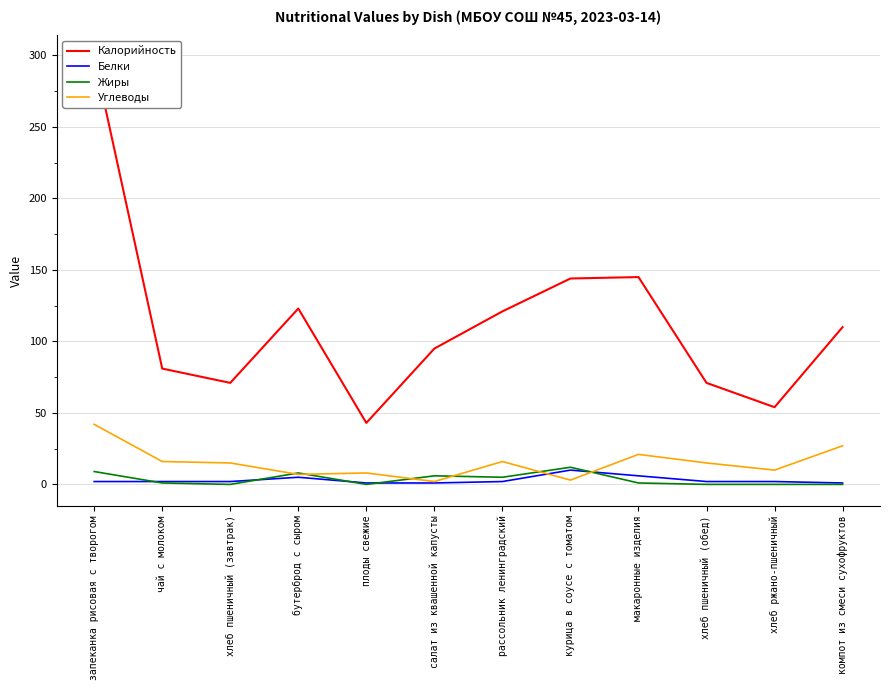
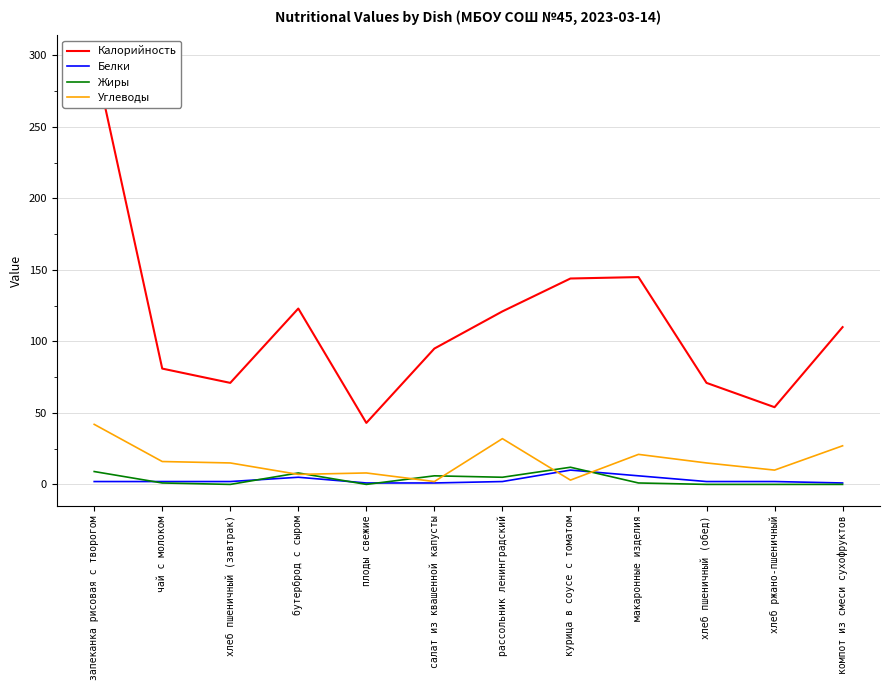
  {
    "Калорийность": {
      "чай с молоком": 81,
      "хлеб пшеничный (завтрак)": 71,
      "бутерброд с сыром": 123,
      "плоды свежие": 43,
      "салат из квашенной капусты": 95,
      "рассольник ленинградский": 121,
      "курица в соусе с томатом": 144,
      "макаронные изделия": 145,
      "хлеб пшеничный (обед)": 71,
      "хлеб ржано-пшеничный": 54,
      "компот из смеси сухофруктов": 110
    },
    "Белки": {
      "запеканка рисовая с творогом": 2,
      "хлеб пшеничный (завтрак)": 2,
      "бутерброд с сыром": 5,
      "рассольник ленинградский": 2,
      "курица в соусе с томатом": 10,
      "макаронные изделия": 6,
      "хлеб пшеничный (обед)": 2,
      "хлеб ржано-пшеничный": 2
    },
    "Жиры": {
      "запеканка рисовая с творогом": 9,
      "хлеб пшеничный (завтрак)": 0,
      "салат из квашенной капусты": 6,
      "рассольник ленинградский": 5,
      "курица в соусе с томатом": 12,
      "макаронные изделия": 1,
      "хлеб пшеничный (обед)": 0,
      "хлеб ржано-пшеничный": 0
    },
    "Углеводы": {
      "запеканка рисовая с творогом": 42,
      "чай с молоком": 16,
      "хлеб пшеничный (завтрак)": 15,
      "плоды свежие": 8,
-     "рассольник ленинградский": 16,
+     "рассольник ленинградский": 32,
      "курица в соусе с томатом": 3,
      "макаронные изделия": 21,
      "хлеб пшеничный (обед)": 15,
      "хлеб ржано-пшеничный": 10,
      "компот из смеси сухофруктов": 27
    }
  }
